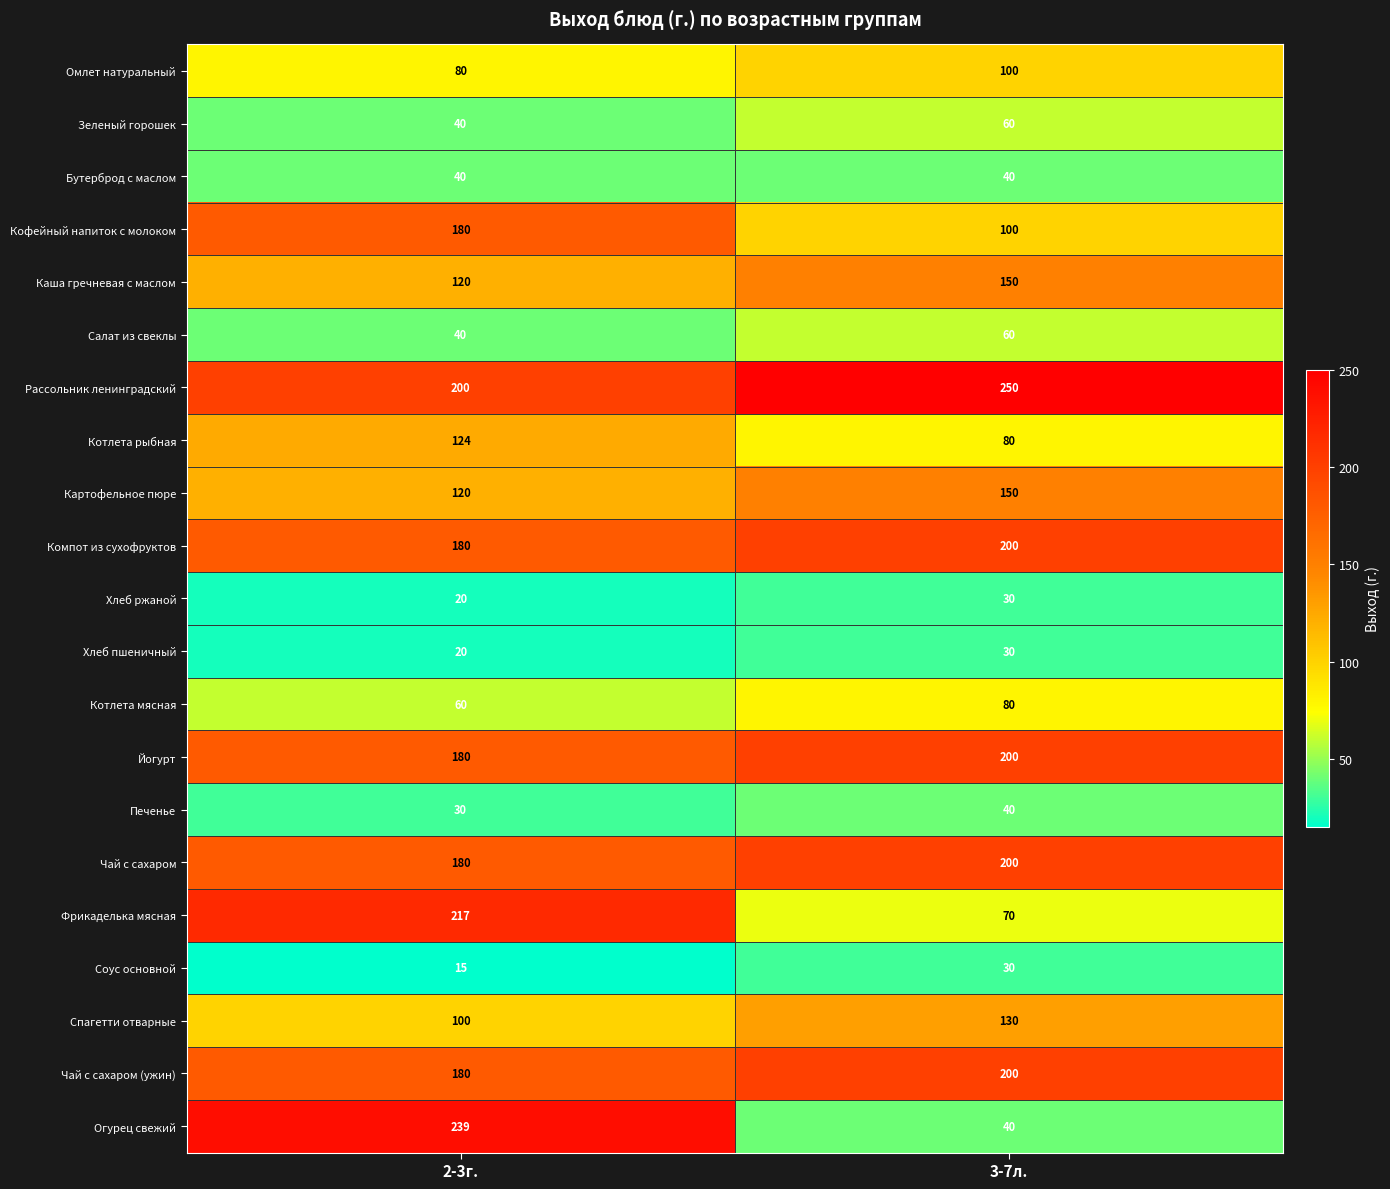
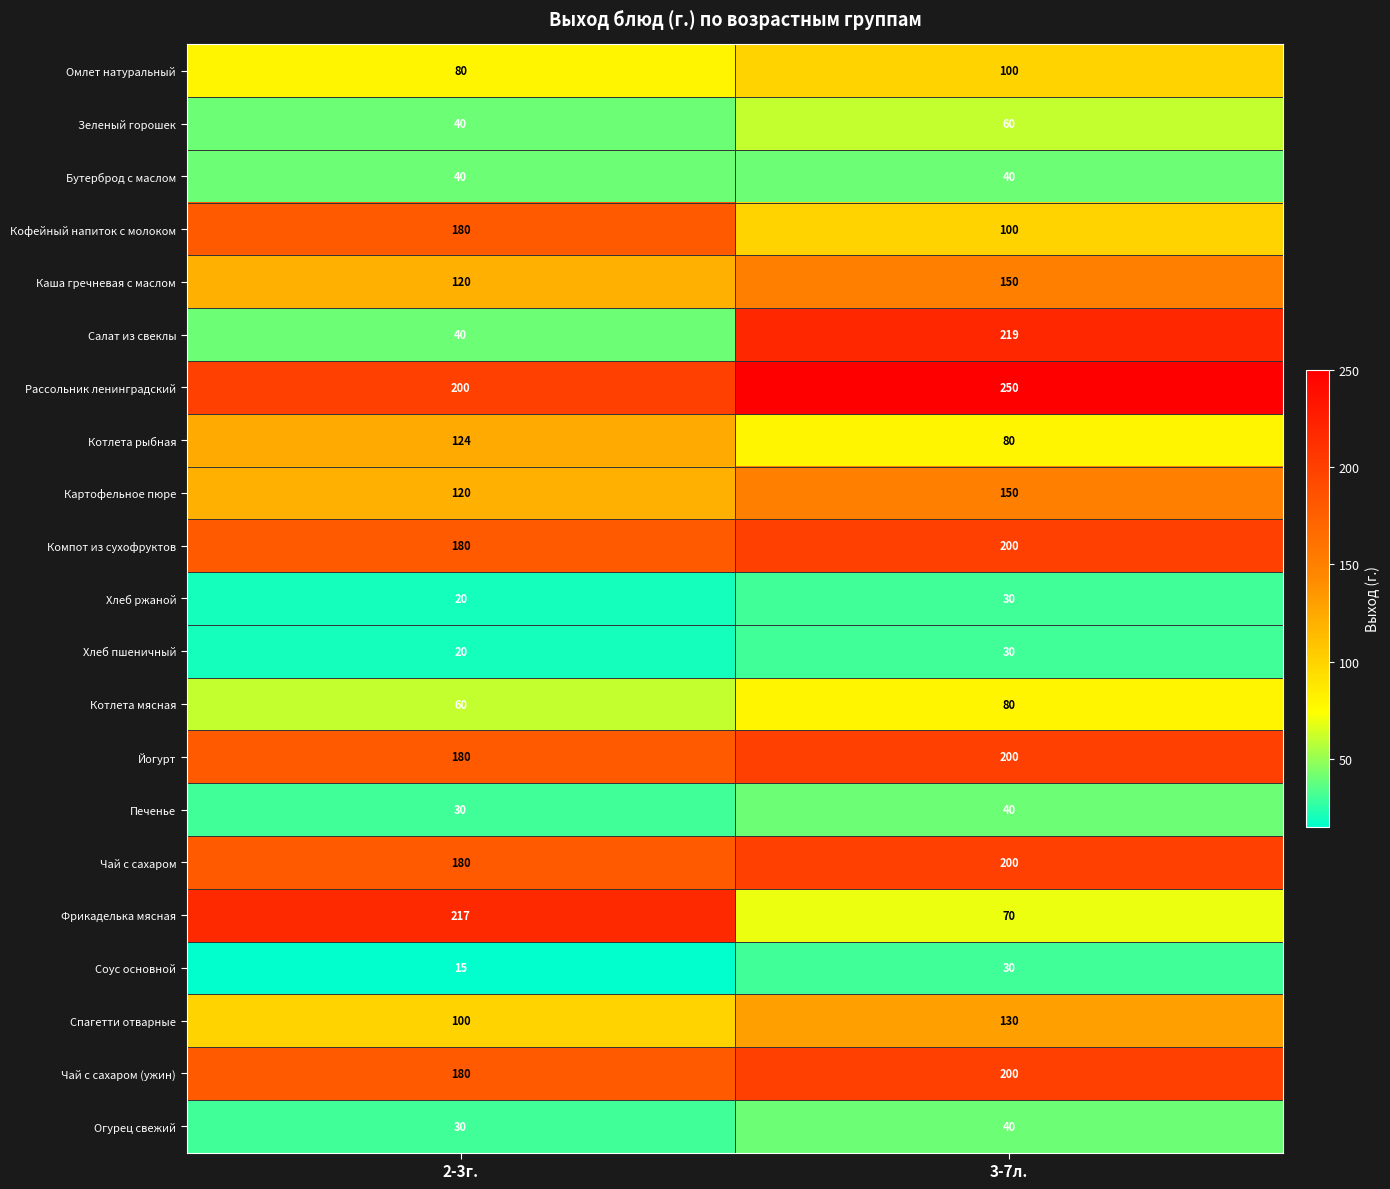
  {
    "Омлет натуральный": {
      "2-3г.": 80,
      "3-7л.": 100
    },
    "Зеленый горошек": {
      "2-3г.": 40,
      "3-7л.": 60
    },
    "Бутерброд с маслом": {
      "2-3г.": 40,
      "3-7л.": 40
    },
    "Кофейный напиток с молоком": {
      "2-3г.": 180,
      "3-7л.": 100
    },
    "Каша гречневая с маслом": {
      "2-3г.": 120,
      "3-7л.": 150
    },
    "Салат из свеклы": {
      "2-3г.": 40,
-     "3-7л.": 60
+     "3-7л.": 219
    },
    "Рассольник ленинградский": {
      "2-3г.": 200,
      "3-7л.": 250
    },
    "Котлета рыбная": {
      "2-3г.": 124,
      "3-7л.": 80
    },
    "Картофельное пюре": {
      "2-3г.": 120,
      "3-7л.": 150
    },
    "Компот из сухофруктов": {
      "2-3г.": 180,
      "3-7л.": 200
    },
    "Хлеб ржаной": {
      "2-3г.": 20,
      "3-7л.": 30
    },
    "Хлеб пшеничный": {
      "2-3г.": 20,
      "3-7л.": 30
    },
    "Котлета мясная": {
      "2-3г.": 60,
      "3-7л.": 80
    },
    "Йогурт": {
      "2-3г.": 180,
      "3-7л.": 200
    },
    "Печенье": {
      "2-3г.": 30,
      "3-7л.": 40
    },
    "Чай с сахаром": {
      "2-3г.": 180,
      "3-7л.": 200
    },
    "Фрикаделька мясная": {
      "2-3г.": 217,
      "3-7л.": 70
    },
    "Соус основной": {
      "2-3г.": 15,
      "3-7л.": 30
    },
    "Спагетти отварные": {
      "2-3г.": 100,
      "3-7л.": 130
    },
    "Чай с сахаром (ужин)": {
      "2-3г.": 180,
      "3-7л.": 200
    },
    "Огурец свежий": {
-     "2-3г.": 239,
+     "2-3г.": 30,
      "3-7л.": 40
    }
  }
